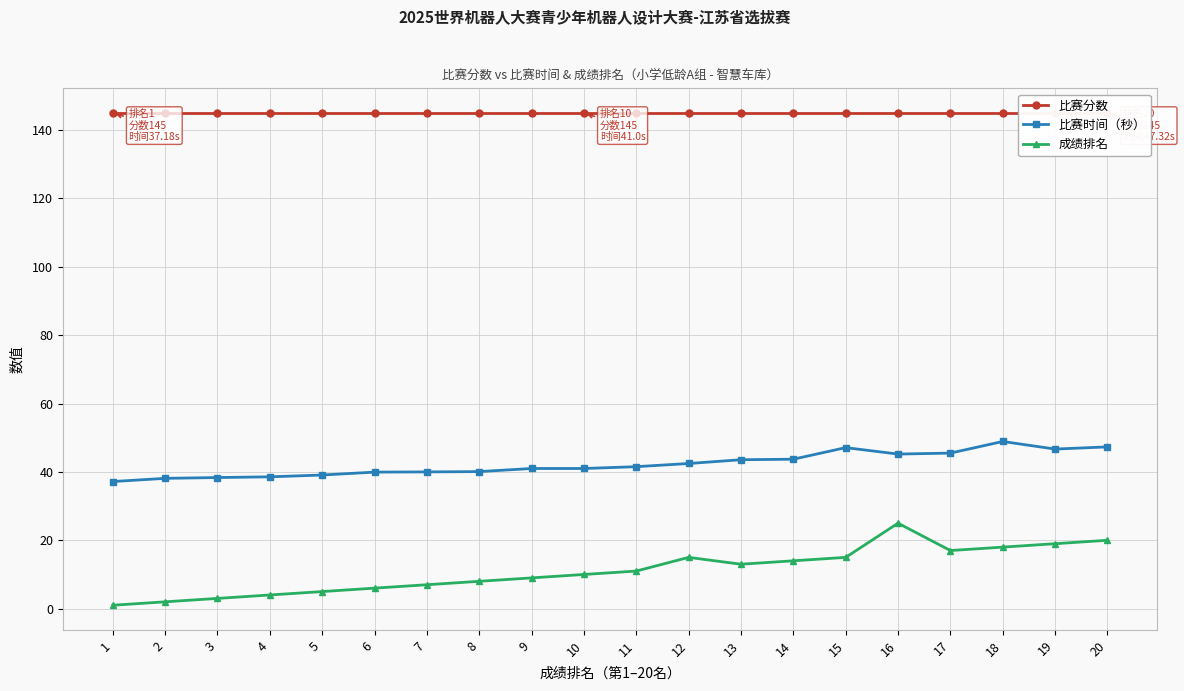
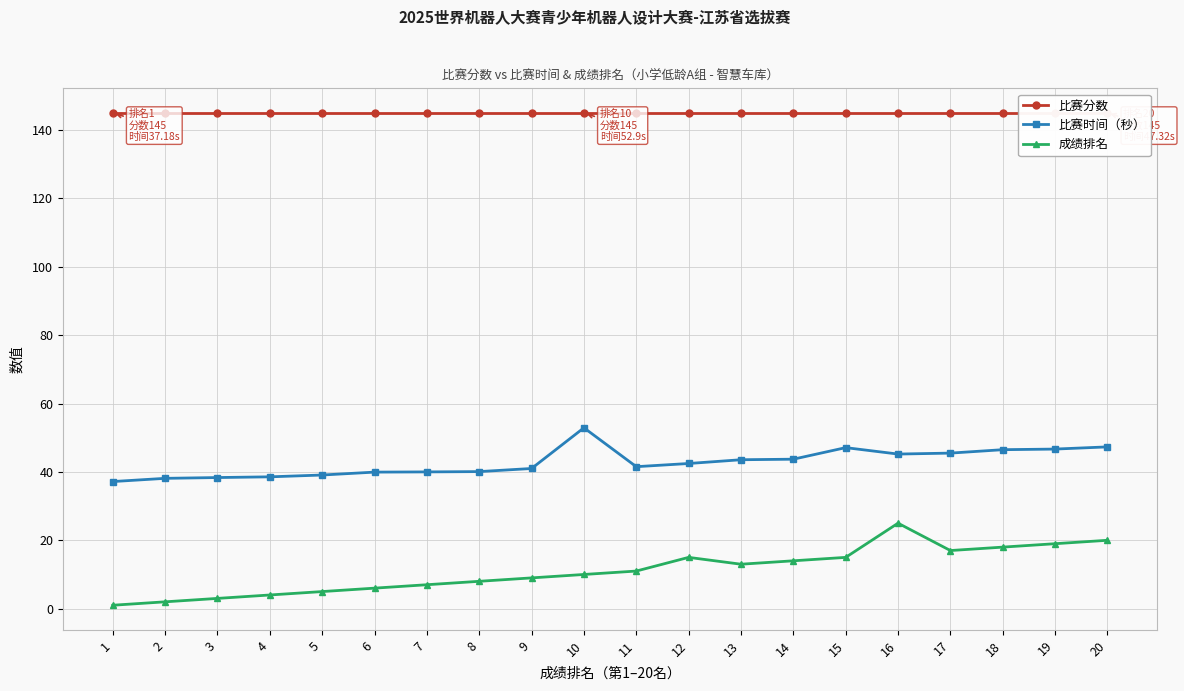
  {
    "比赛分数": {
      "1": "145",
      "3": "145",
      "4": "145",
      "5": "145",
      "6": "145",
      "7": "145",
      "8": "145",
      "9": "145",
      "10": "145",
      "12": "145",
      "13": "145",
      "14": "145",
      "15": "145",
      "16": "145",
      "17": "145",
      "18": "145"
    },
    "比赛时间（秒）": {
-     "10": "41.0s",
-     "18": "49"
+     "10": "52.9s",
+     "18": "47"
    },
    "成绩排名": {
      "1": "1",
      "2": "2",
      "3": "3",
      "4": "4",
      "5": "5",
      "6": "6",
      "7": "7",
      "8": "8",
      "9": "9",
      "10": "10",
      "11": "11",
      "12": "15",
      "13": "13",
      "14": "14",
      "15": "15",
      "16": "25",
      "17": "17",
      "18": "18",
      "19": "19",
      "20": "20"
    }
  }
